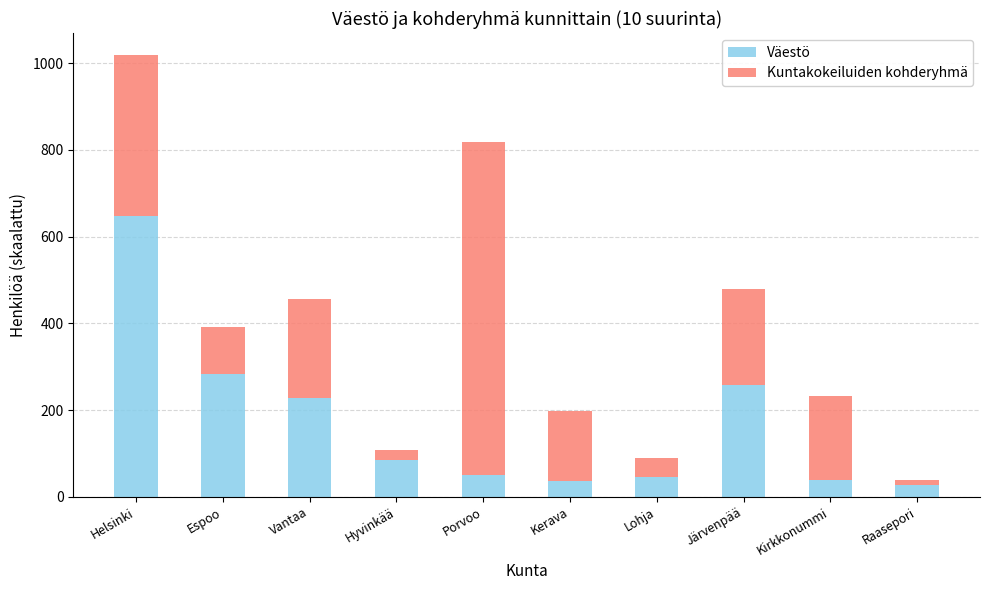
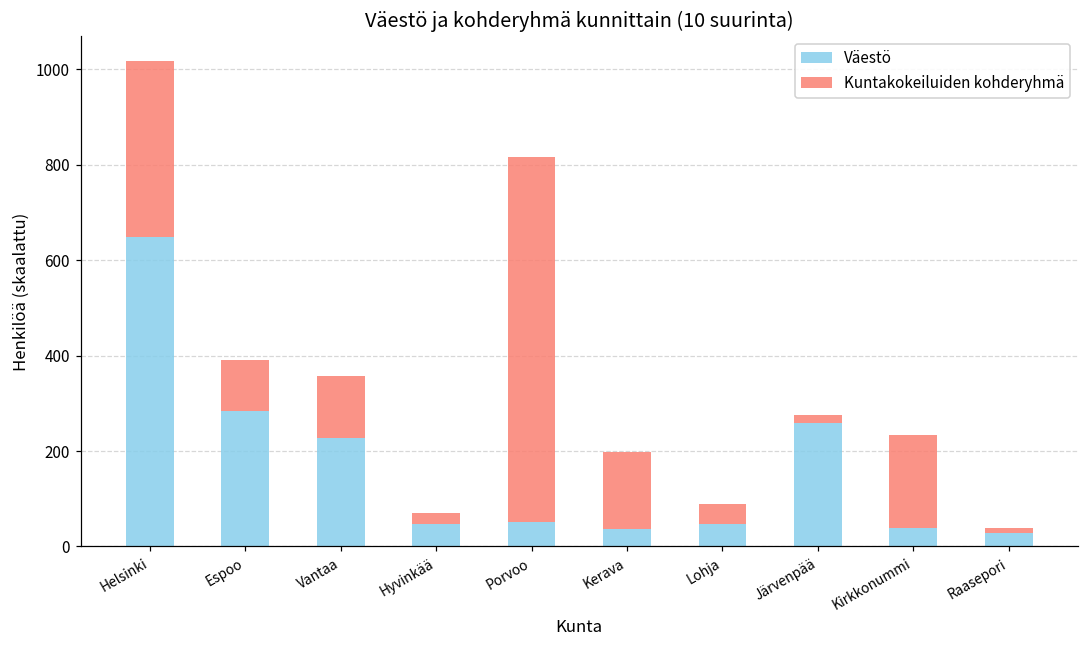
  {
    "Väestö": {
      "Helsinki": 650,
      "Espoo": 280,
      "Vantaa": 230,
-     "Hyvinkää": 90,
+     "Hyvinkää": 50,
      "Porvoo": 50,
      "Kerava": 40,
      "Lohja": 50,
      "Järvenpää": 260,
      "Kirkkonummi": 40,
      "Raasepori": 30
    },
    "Kuntakokeiluiden kohderyhmä": {
      "Helsinki": 370,
      "Espoo": 110,
-     "Vantaa": 230,
+     "Vantaa": 130,
      "Hyvinkää": 20,
      "Porvoo": 770,
      "Kerava": 160,
      "Lohja": 40,
-     "Järvenpää": 220,
+     "Järvenpää": 20,
      "Kirkkonummi": 190,
      "Raasepori": 10
    }
  }
